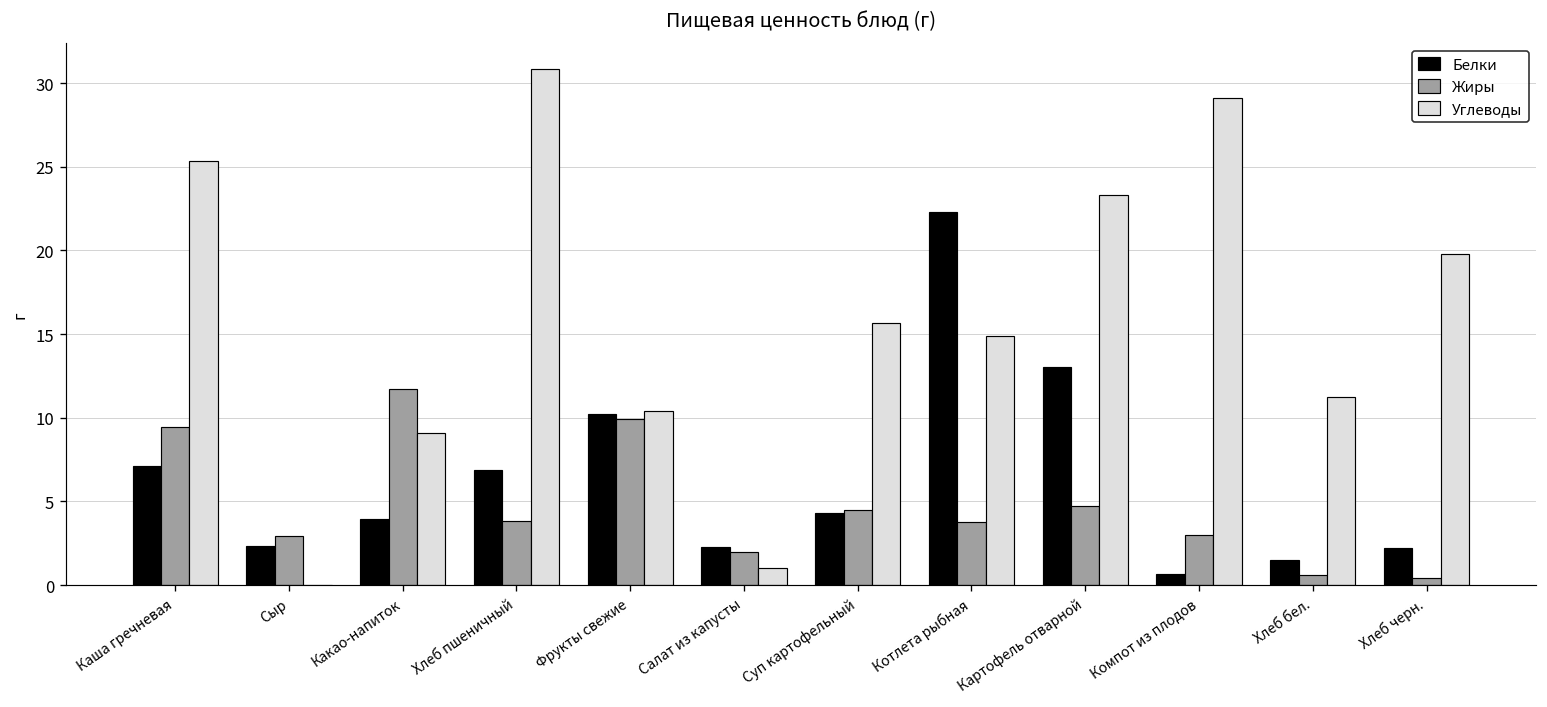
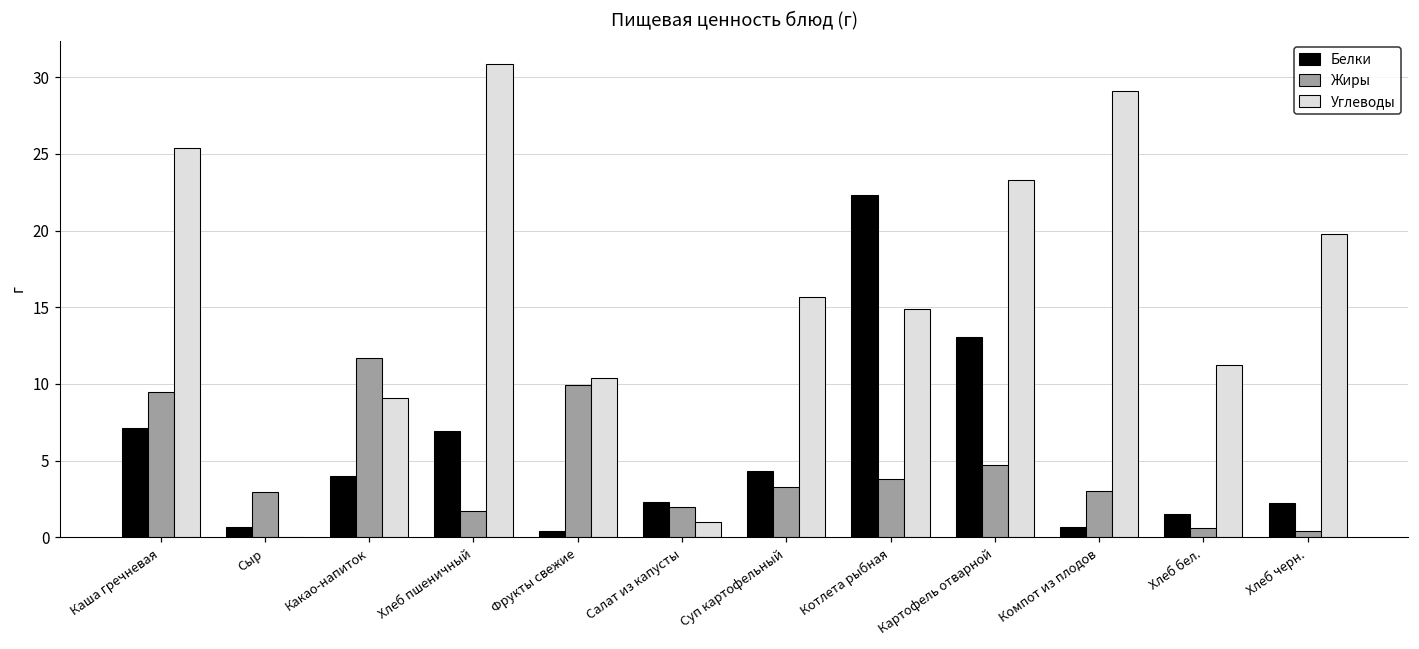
  {
    "Белки": {
      "Каша гречневая": 7.1,
-     "Сыр": 2.3,
+     "Сыр": 0.7,
      "Какао-напиток": 4.0,
      "Хлеб пшеничный": 6.9,
-     "Фрукты свежие": 10.2,
+     "Фрукты свежие": 0.4,
      "Салат из капусты": 2.3,
      "Суп картофельный": 4.3,
      "Котлета рыбная": 22.3,
      "Картофель отварной": 13.0,
      "Компот из плодов": 0.6,
      "Хлеб бел.": 1.5,
      "Хлеб черн.": 2.2
    },
    "Жиры": {
      "Каша гречневая": 9.5,
      "Сыр": 3.0,
      "Какао-напиток": 11.7,
-     "Хлеб пшеничный": 3.8,
+     "Хлеб пшеничный": 1.7,
      "Фрукты свежие": 9.9,
      "Салат из капусты": 2.0,
-     "Суп картофельный": 4.5,
+     "Суп картофельный": 3.3,
      "Котлета рыбная": 3.8,
      "Картофель отварной": 4.7,
      "Компот из плодов": 3.0,
      "Хлеб бел.": 0.6,
      "Хлеб черн.": 0.4
    },
    "Углеводы": {
      "Каша гречневая": 25.4,
      "Сыр": 0.0,
      "Какао-напиток": 9.1,
      "Хлеб пшеничный": 30.8,
      "Фрукты свежие": 10.4,
      "Салат из капусты": 1.0,
      "Суп картофельный": 15.6,
      "Котлета рыбная": 14.9,
      "Картофель отварной": 23.3,
      "Компот из плодов": 29.1,
      "Хлеб бел.": 11.2,
      "Хлеб черн.": 19.8
    }
  }
